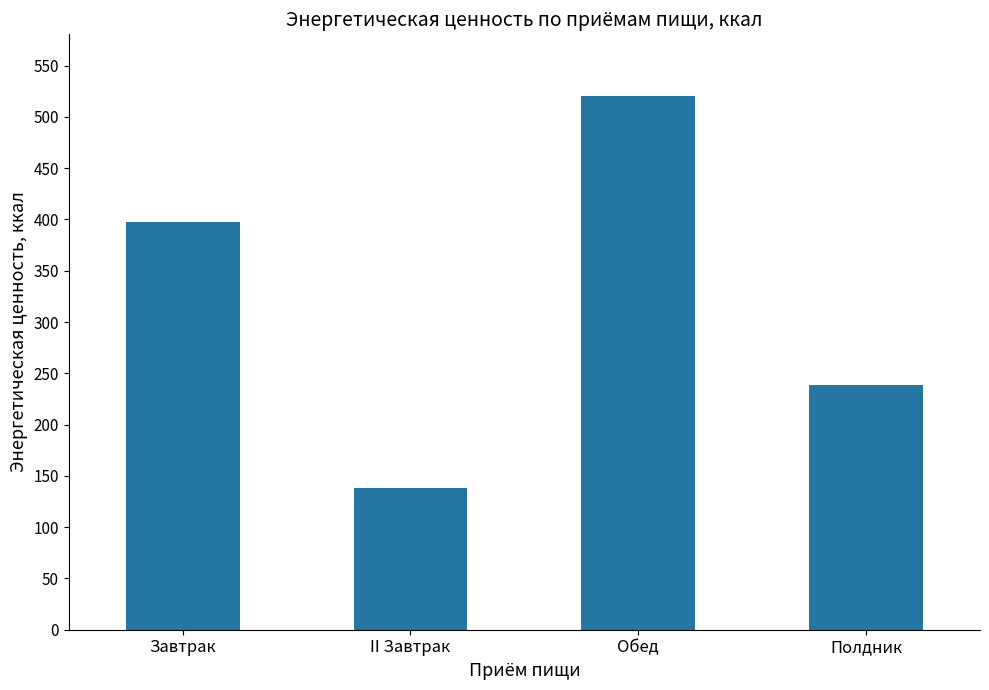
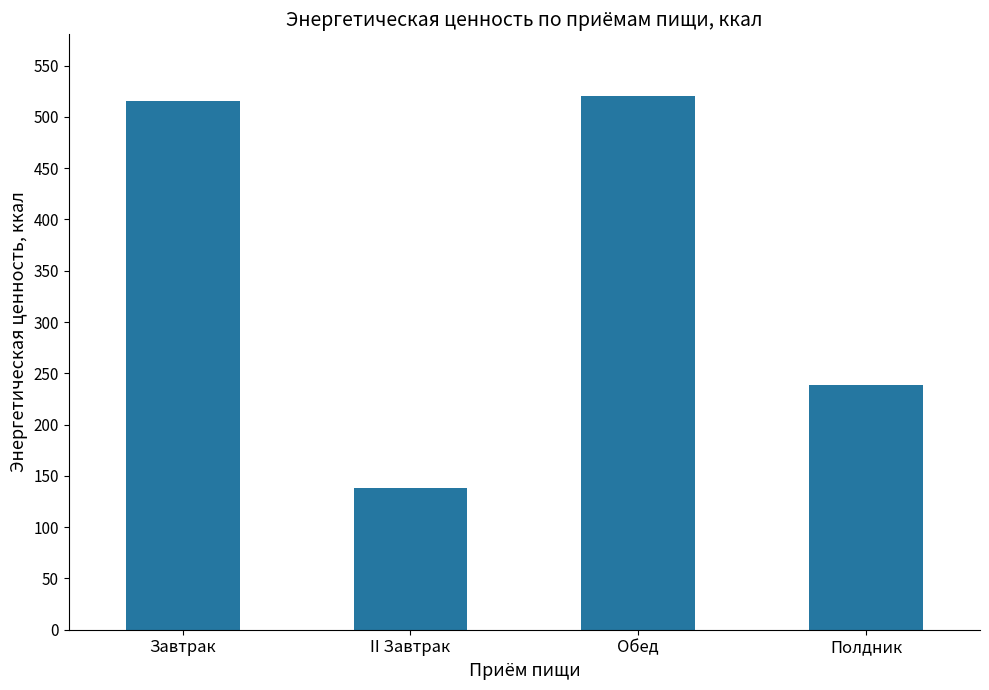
  {
-   "Завтрак": 398,
+   "Завтрак": 515,
    "II Завтрак": 138,
    "Обед": 521,
    "Полдник": 239
  }
